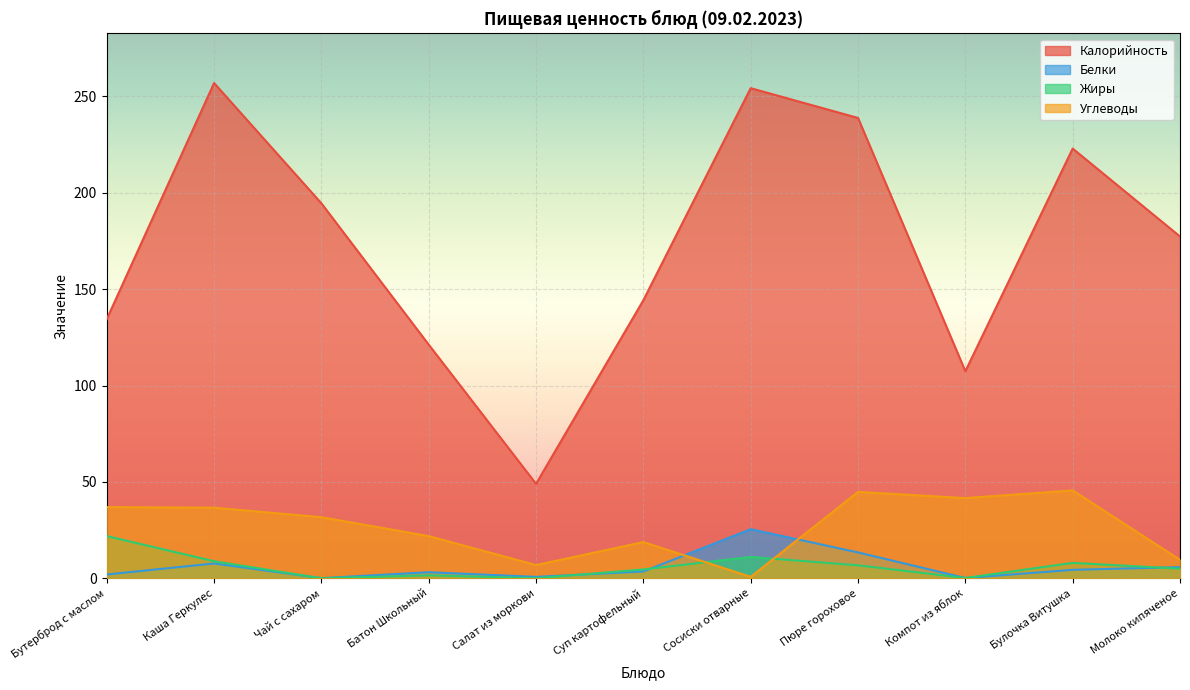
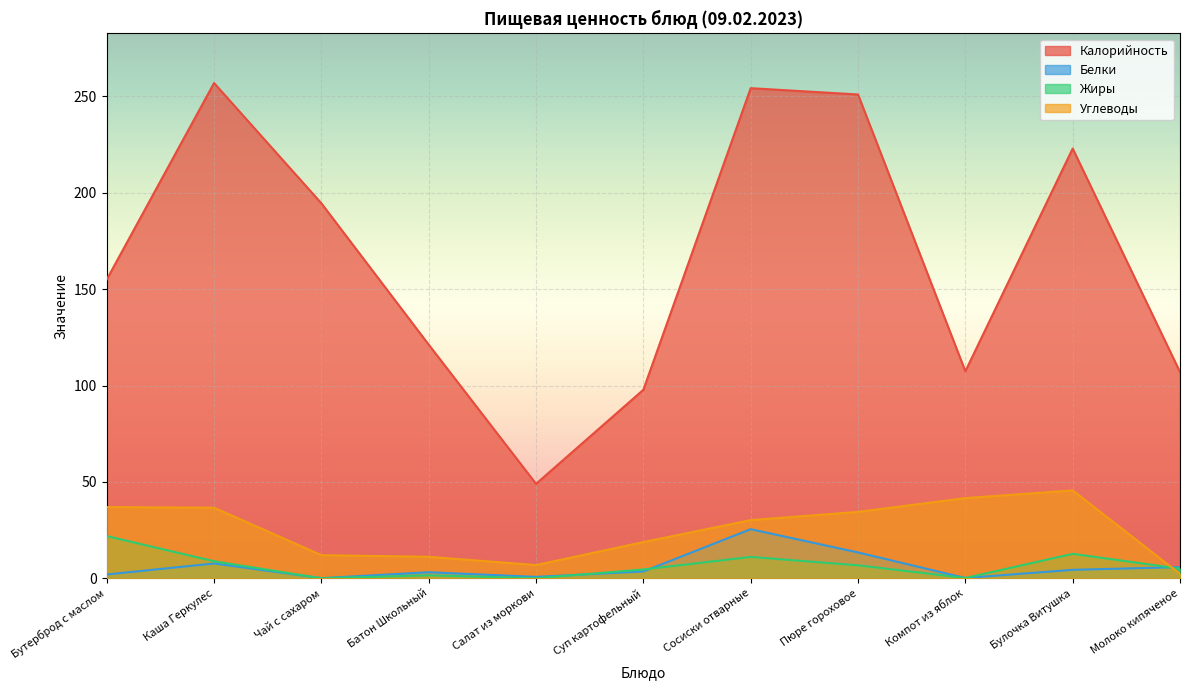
  {
    "Калорийность": {
-     "Бутерброд с маслом": 134,
+     "Бутерброд с маслом": 155,
      "Каша Геркулес": 257,
      "Чай с сахаром": 195,
      "Батон Школьный": 121,
      "Салат из моркови": 49,
-     "Суп картофельный": 144,
+     "Суп картофельный": 98,
      "Сосиски отварные": 254,
-     "Пюре гороховое": 239,
+     "Пюре гороховое": 251,
      "Компот из яблок": 107,
      "Булочка Витушка": 223,
-     "Молоко кипяченое": 177
+     "Молоко кипяченое": 107
    },
    "Белки": {
      "Бутерброд с маслом": 2,
      "Батон Школьный": 3,
      "Сосиски отварные": 25,
      "Пюре гороховое": 13,
      "Булочка Витушка": 4
    },
    "Жиры": {
      "Бутерброд с маслом": 22,
      "Батон Школьный": 2,
      "Сосиски отварные": 11,
      "Пюре гороховое": 7,
-     "Булочка Витушка": 8
+     "Булочка Витушка": 13
    },
    "Углеводы": {
      "Бутерброд с маслом": 37,
      "Каша Геркулес": 37,
-     "Чай с сахаром": 32,
-     "Батон Школьный": 22,
+     "Чай с сахаром": 12,
+     "Батон Школьный": 11,
      "Салат из моркови": 7,
      "Суп картофельный": 19,
-     "Сосиски отварные": 1,
-     "Пюре гороховое": 45,
+     "Сосиски отварные": 30,
+     "Пюре гороховое": 34,
      "Компот из яблок": 42,
      "Булочка Витушка": 46,
-     "Молоко кипяченое": 10
+     "Молоко кипяченое": 2
    }
  }
